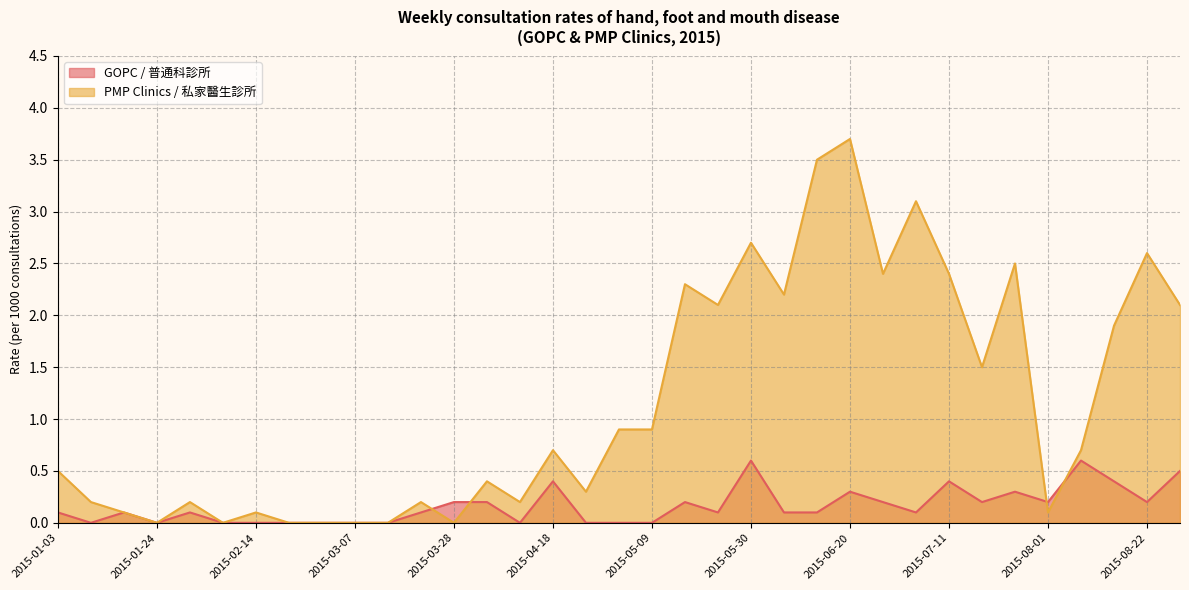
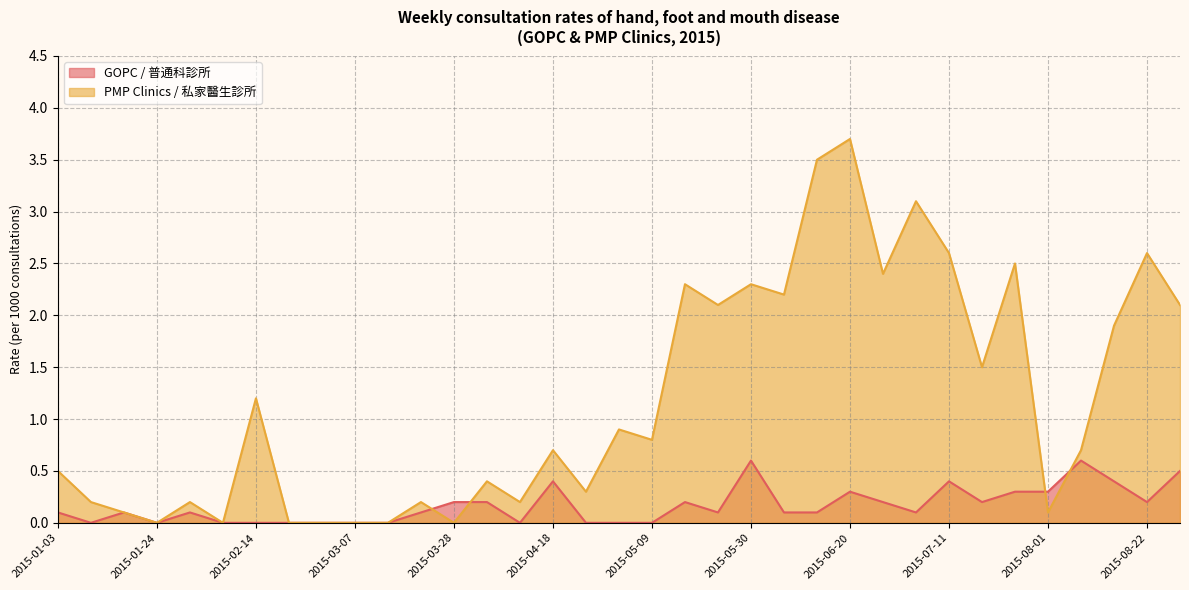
  {
    "GOPC / 普通科診所": {
      "2015-01-03": 0.1,
      "2015-02-14": 0.0,
      "2015-03-28": 0.2,
      "2015-04-18": 0.4,
      "2015-05-09": 0.0,
      "2015-05-30": 0.6,
      "2015-06-20": 0.3,
      "2015-07-11": 0.4,
-     "2015-08-01": 0.2,
+     "2015-08-01": 0.3,
      "2015-08-22": 0.2
    },
    "PMP Clinics / 私家醫生診所": {
      "2015-01-03": 0.5,
-     "2015-02-14": 0.1,
+     "2015-02-14": 1.2,
      "2015-03-28": 0.0,
      "2015-04-18": 0.7,
-     "2015-05-09": 0.9,
-     "2015-05-30": 2.7,
+     "2015-05-09": 0.8,
+     "2015-05-30": 2.3,
      "2015-06-20": 3.7,
-     "2015-07-11": 2.4,
+     "2015-07-11": 2.6,
      "2015-08-01": 0.1,
      "2015-08-22": 2.6
    }
  }
